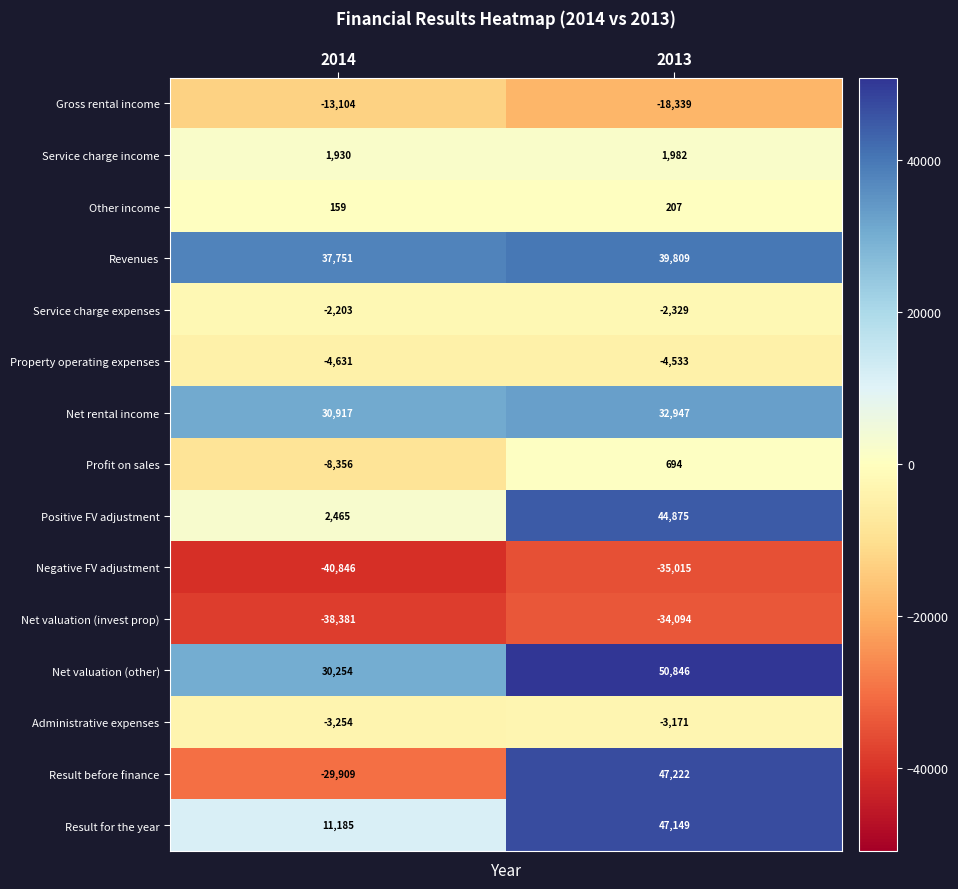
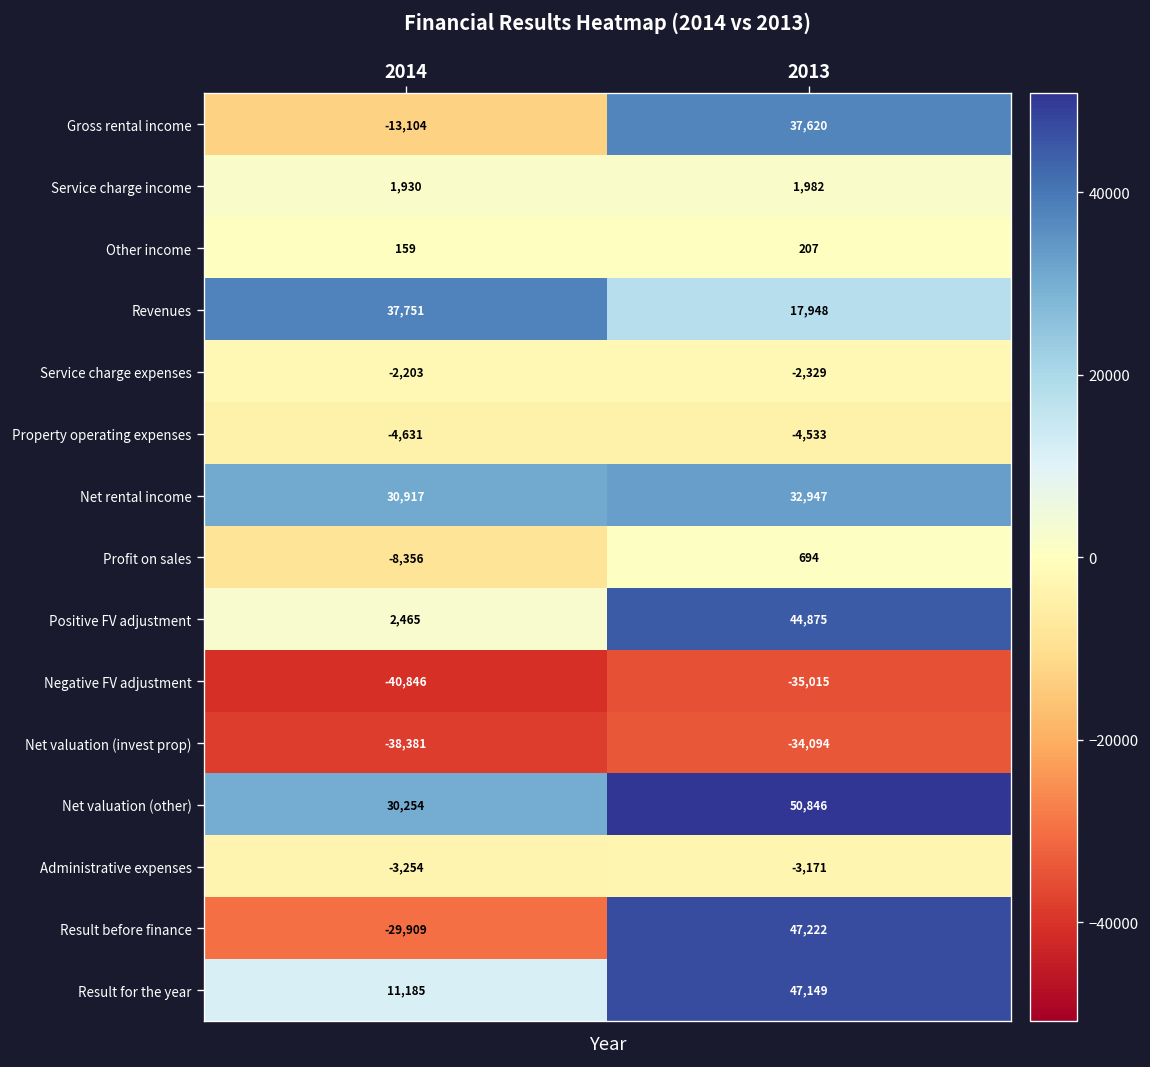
  {
    "Gross rental income": {
      "2014": "-13,104",
-     "2013": "-18,339"
+     "2013": "37,620"
    },
    "Service charge income": {
      "2014": "1,930",
      "2013": "1,982"
    },
    "Other income": {
      "2014": "159",
      "2013": "207"
    },
    "Revenues": {
      "2014": "37,751",
-     "2013": "39,809"
+     "2013": "17,948"
    },
    "Service charge expenses": {
      "2014": "-2,203",
      "2013": "-2,329"
    },
    "Property operating expenses": {
      "2014": "-4,631",
      "2013": "-4,533"
    },
    "Net rental income": {
      "2014": "30,917",
      "2013": "32,947"
    },
    "Profit on sales": {
      "2014": "-8,356",
      "2013": "694"
    },
    "Positive FV adjustment": {
      "2014": "2,465",
      "2013": "44,875"
    },
    "Negative FV adjustment": {
      "2014": "-40,846",
      "2013": "-35,015"
    },
    "Net valuation (invest prop)": {
      "2014": "-38,381",
      "2013": "-34,094"
    },
    "Net valuation (other)": {
      "2014": "30,254",
      "2013": "50,846"
    },
    "Administrative expenses": {
      "2014": "-3,254",
      "2013": "-3,171"
    },
    "Result before finance": {
      "2014": "-29,909",
      "2013": "47,222"
    },
    "Result for the year": {
      "2014": "11,185",
      "2013": "47,149"
    }
  }
